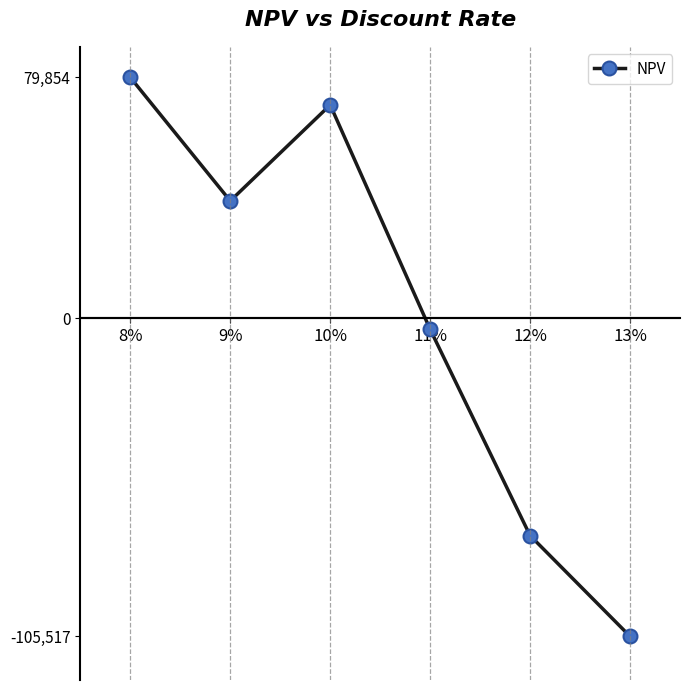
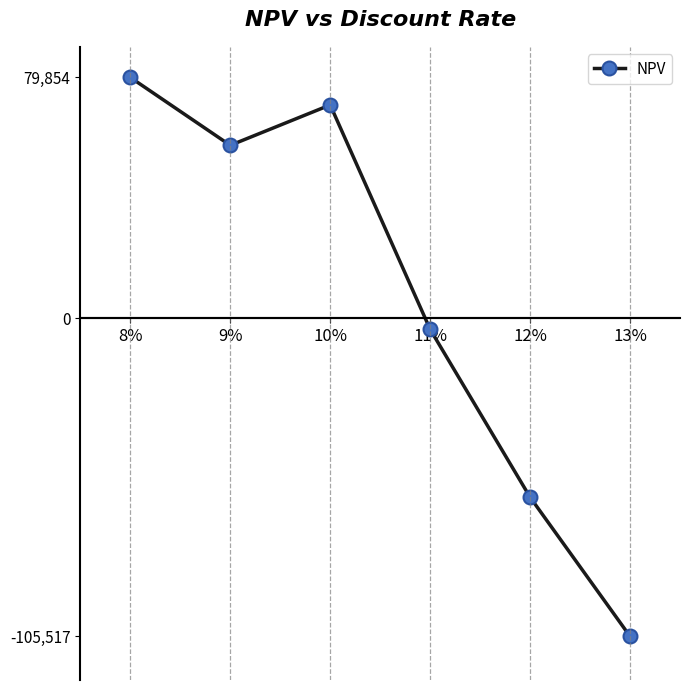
  {
    "8%": "80,000",
-   "9%": "39,000",
+   "9%": "57,000",
    "10%": "71,000",
    "11%": "-4,000",
-   "12%": "-72,000",
+   "12%": "-59,000",
    "13%": "-106,000"
  }
